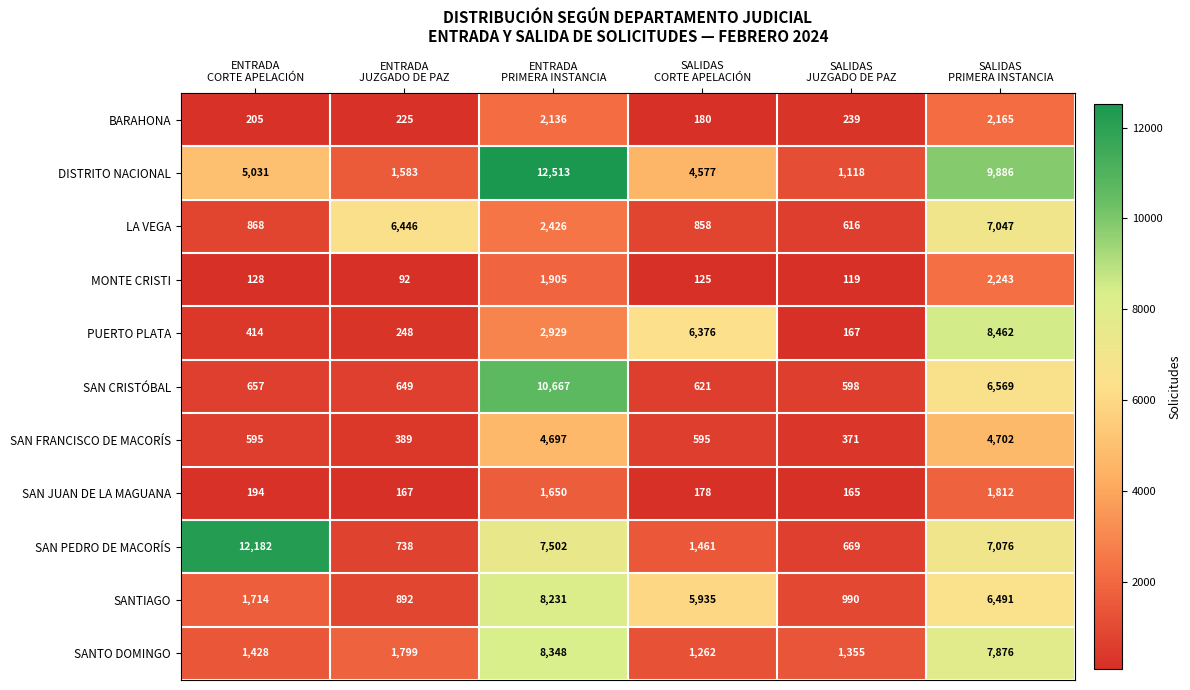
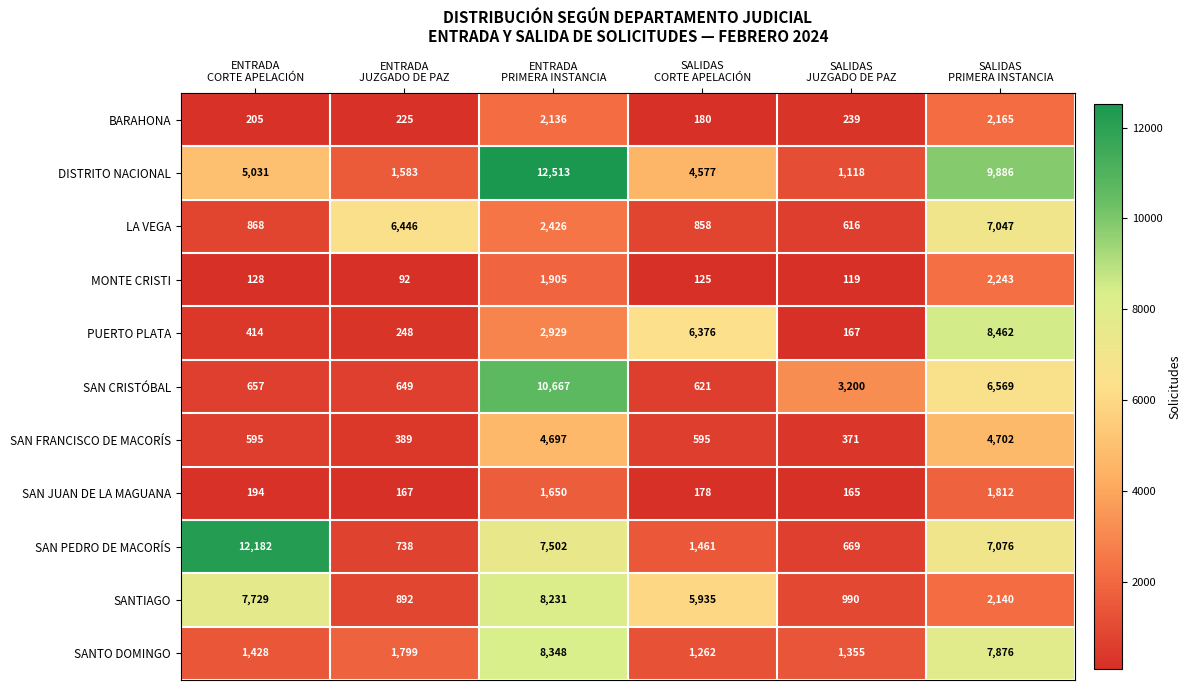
  {
    "BARAHONA": {
      "ENTRADA CORTE APELACIÓN": "205",
      "ENTRADA JUZGADO DE PAZ": "225",
      "ENTRADA PRIMERA INSTANCIA": "2,136",
      "SALIDAS CORTE APELACIÓN": "180",
      "SALIDAS JUZGADO DE PAZ": "239",
      "SALIDAS PRIMERA INSTANCIA": "2,165"
    },
    "DISTRITO NACIONAL": {
      "ENTRADA CORTE APELACIÓN": "5,031",
      "ENTRADA JUZGADO DE PAZ": "1,583",
      "ENTRADA PRIMERA INSTANCIA": "12,513",
      "SALIDAS CORTE APELACIÓN": "4,577",
      "SALIDAS JUZGADO DE PAZ": "1,118",
      "SALIDAS PRIMERA INSTANCIA": "9,886"
    },
    "LA VEGA": {
      "ENTRADA CORTE APELACIÓN": "868",
      "ENTRADA JUZGADO DE PAZ": "6,446",
      "ENTRADA PRIMERA INSTANCIA": "2,426",
      "SALIDAS CORTE APELACIÓN": "858",
      "SALIDAS JUZGADO DE PAZ": "616",
      "SALIDAS PRIMERA INSTANCIA": "7,047"
    },
    "MONTE CRISTI": {
      "ENTRADA CORTE APELACIÓN": "128",
      "ENTRADA JUZGADO DE PAZ": "92",
      "ENTRADA PRIMERA INSTANCIA": "1,905",
      "SALIDAS CORTE APELACIÓN": "125",
      "SALIDAS JUZGADO DE PAZ": "119",
      "SALIDAS PRIMERA INSTANCIA": "2,243"
    },
    "PUERTO PLATA": {
      "ENTRADA CORTE APELACIÓN": "414",
      "ENTRADA JUZGADO DE PAZ": "248",
      "ENTRADA PRIMERA INSTANCIA": "2,929",
      "SALIDAS CORTE APELACIÓN": "6,376",
      "SALIDAS JUZGADO DE PAZ": "167",
      "SALIDAS PRIMERA INSTANCIA": "8,462"
    },
    "SAN CRISTÓBAL": {
      "ENTRADA CORTE APELACIÓN": "657",
      "ENTRADA JUZGADO DE PAZ": "649",
      "ENTRADA PRIMERA INSTANCIA": "10,667",
      "SALIDAS CORTE APELACIÓN": "621",
-     "SALIDAS JUZGADO DE PAZ": "598",
+     "SALIDAS JUZGADO DE PAZ": "3,200",
      "SALIDAS PRIMERA INSTANCIA": "6,569"
    },
    "SAN FRANCISCO DE MACORÍS": {
      "ENTRADA CORTE APELACIÓN": "595",
      "ENTRADA JUZGADO DE PAZ": "389",
      "ENTRADA PRIMERA INSTANCIA": "4,697",
      "SALIDAS CORTE APELACIÓN": "595",
      "SALIDAS JUZGADO DE PAZ": "371",
      "SALIDAS PRIMERA INSTANCIA": "4,702"
    },
    "SAN JUAN DE LA MAGUANA": {
      "ENTRADA CORTE APELACIÓN": "194",
      "ENTRADA JUZGADO DE PAZ": "167",
      "ENTRADA PRIMERA INSTANCIA": "1,650",
      "SALIDAS CORTE APELACIÓN": "178",
      "SALIDAS JUZGADO DE PAZ": "165",
      "SALIDAS PRIMERA INSTANCIA": "1,812"
    },
    "SAN PEDRO DE MACORÍS": {
      "ENTRADA CORTE APELACIÓN": "12,182",
      "ENTRADA JUZGADO DE PAZ": "738",
      "ENTRADA PRIMERA INSTANCIA": "7,502",
      "SALIDAS CORTE APELACIÓN": "1,461",
      "SALIDAS JUZGADO DE PAZ": "669",
      "SALIDAS PRIMERA INSTANCIA": "7,076"
    },
    "SANTIAGO": {
-     "ENTRADA CORTE APELACIÓN": "1,714",
+     "ENTRADA CORTE APELACIÓN": "7,729",
      "ENTRADA JUZGADO DE PAZ": "892",
      "ENTRADA PRIMERA INSTANCIA": "8,231",
      "SALIDAS CORTE APELACIÓN": "5,935",
      "SALIDAS JUZGADO DE PAZ": "990",
-     "SALIDAS PRIMERA INSTANCIA": "6,491"
+     "SALIDAS PRIMERA INSTANCIA": "2,140"
    },
    "SANTO DOMINGO": {
      "ENTRADA CORTE APELACIÓN": "1,428",
      "ENTRADA JUZGADO DE PAZ": "1,799",
      "ENTRADA PRIMERA INSTANCIA": "8,348",
      "SALIDAS CORTE APELACIÓN": "1,262",
      "SALIDAS JUZGADO DE PAZ": "1,355",
      "SALIDAS PRIMERA INSTANCIA": "7,876"
    }
  }
